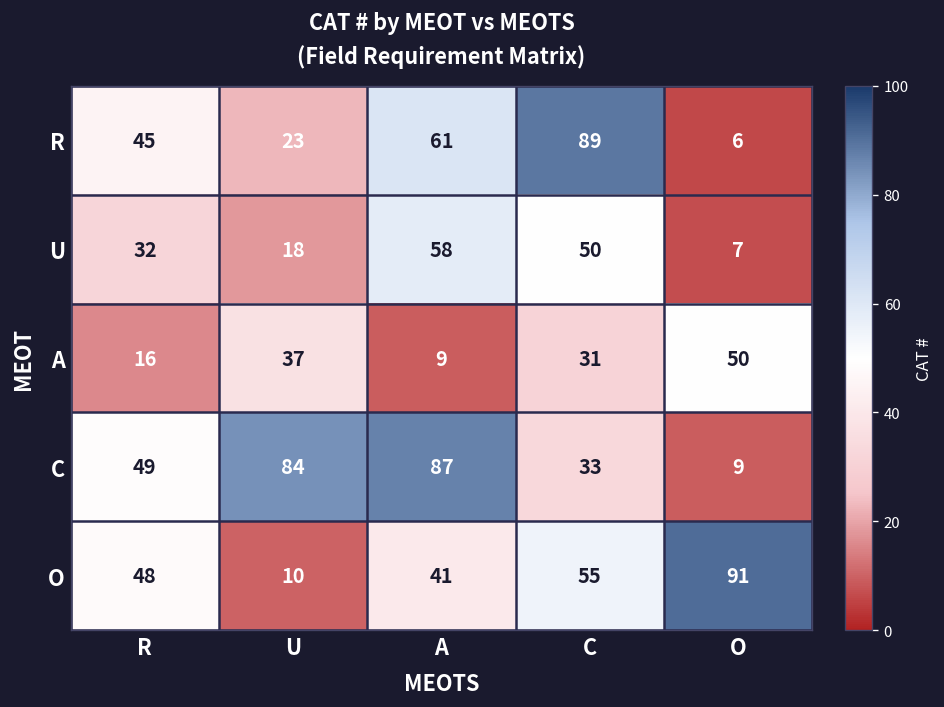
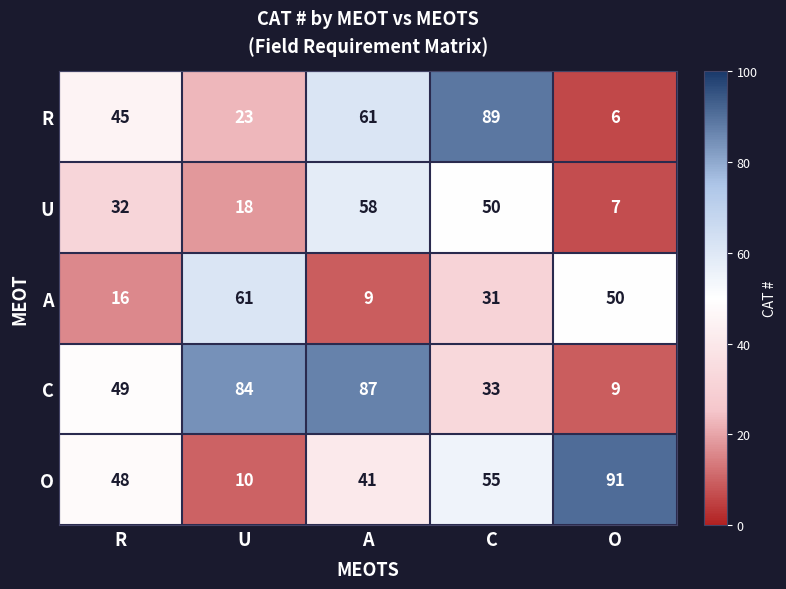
  {
    "R": {
      "R": 45,
      "U": 23,
      "A": 61,
      "C": 89,
      "O": 6
    },
    "U": {
      "R": 32,
      "U": 18,
      "A": 58,
      "C": 50,
      "O": 7
    },
    "A": {
      "R": 16,
-     "U": 37,
+     "U": 61,
      "A": 9,
      "C": 31,
      "O": 50
    },
    "C": {
      "R": 49,
      "U": 84,
      "A": 87,
      "C": 33,
      "O": 9
    },
    "O": {
      "R": 48,
      "U": 10,
      "A": 41,
      "C": 55,
      "O": 91
    }
  }
